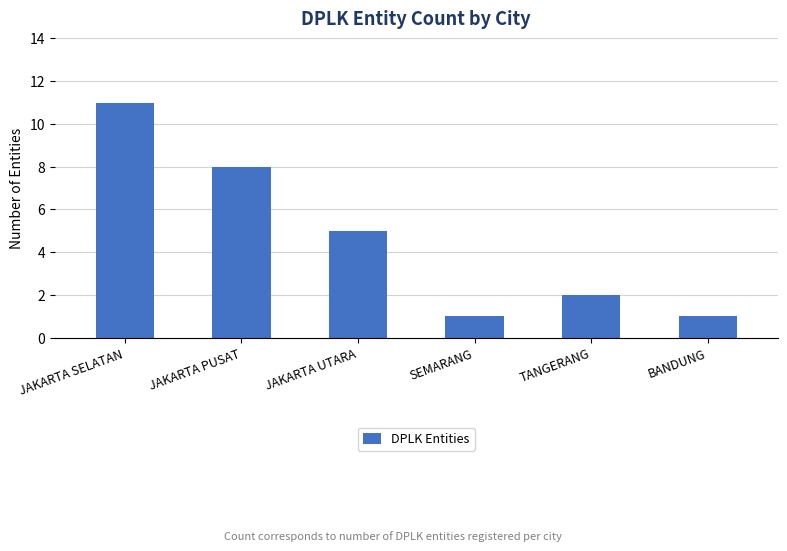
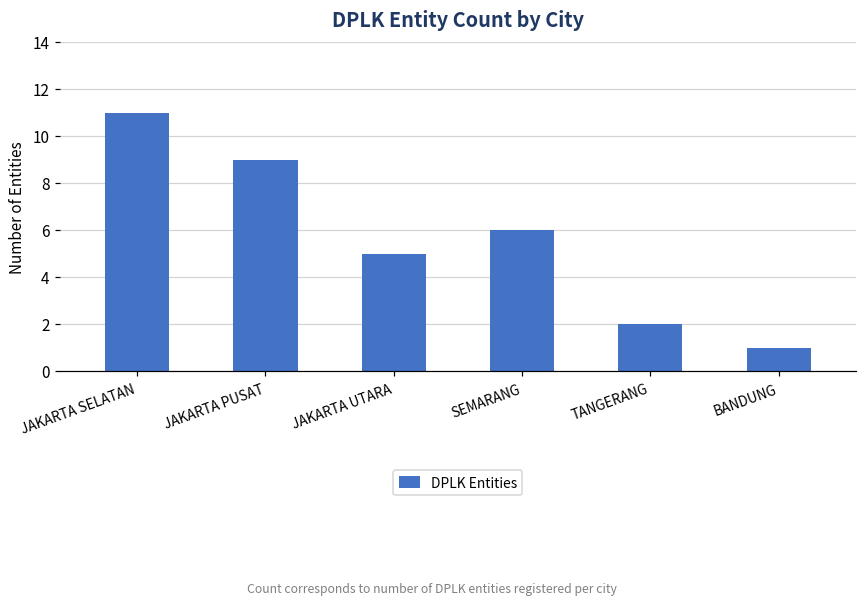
  {
    "JAKARTA SELATAN": 11,
-   "JAKARTA PUSAT": 8,
+   "JAKARTA PUSAT": 9,
    "JAKARTA UTARA": 5,
-   "SEMARANG": 1,
+   "SEMARANG": 6,
    "TANGERANG": 2,
    "BANDUNG": 1
  }
